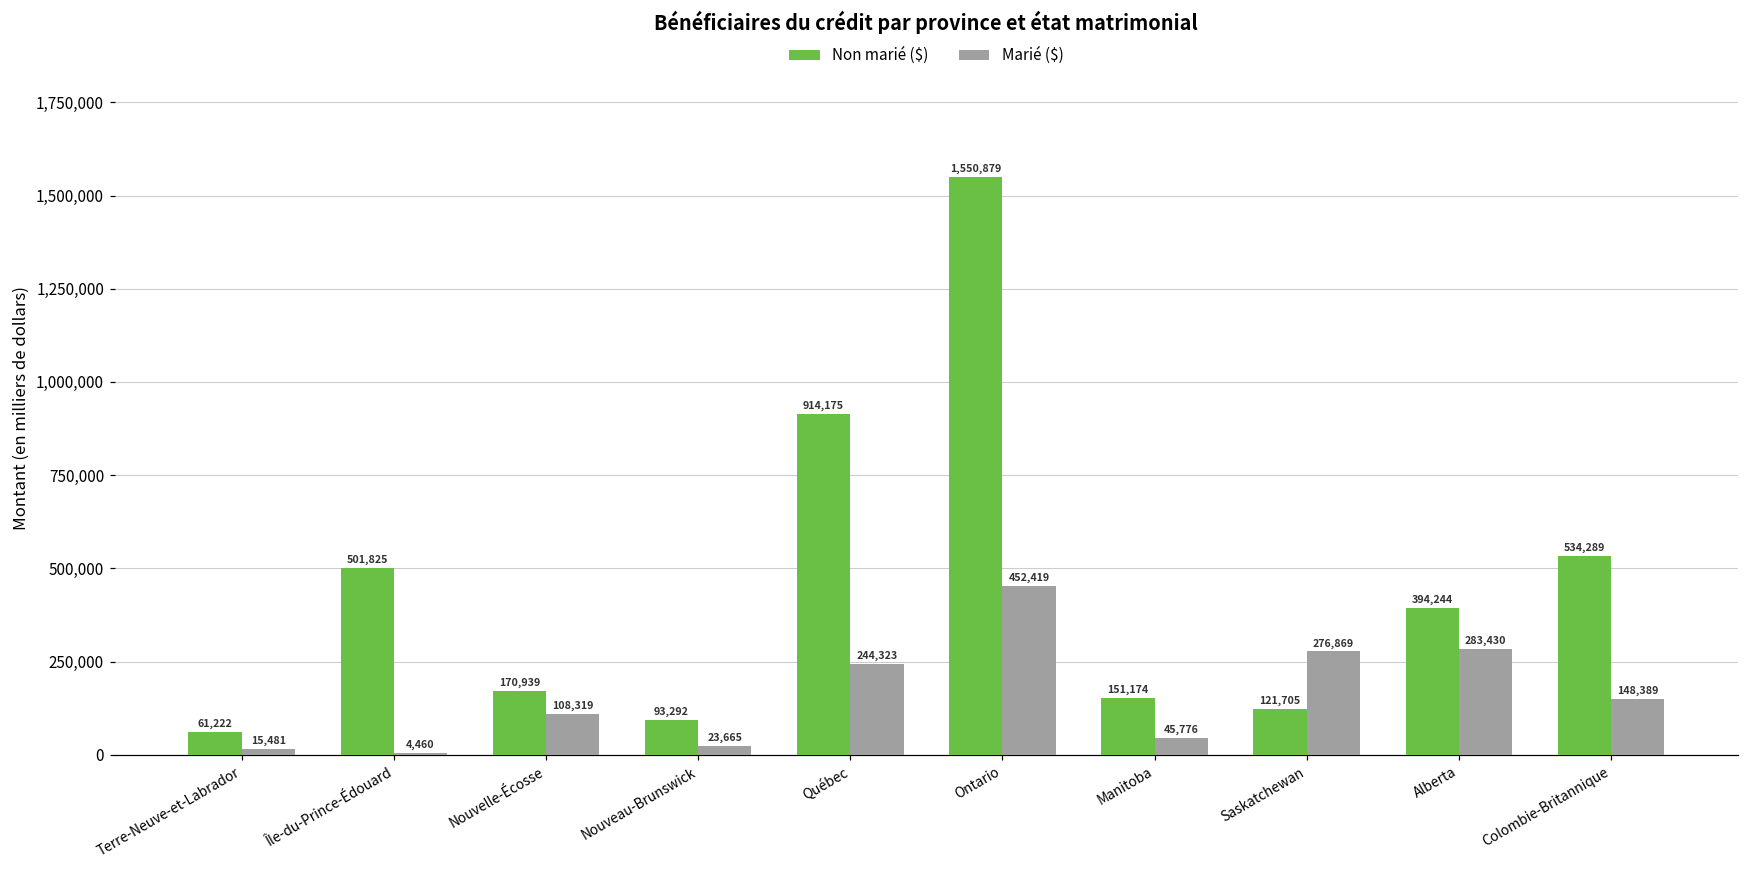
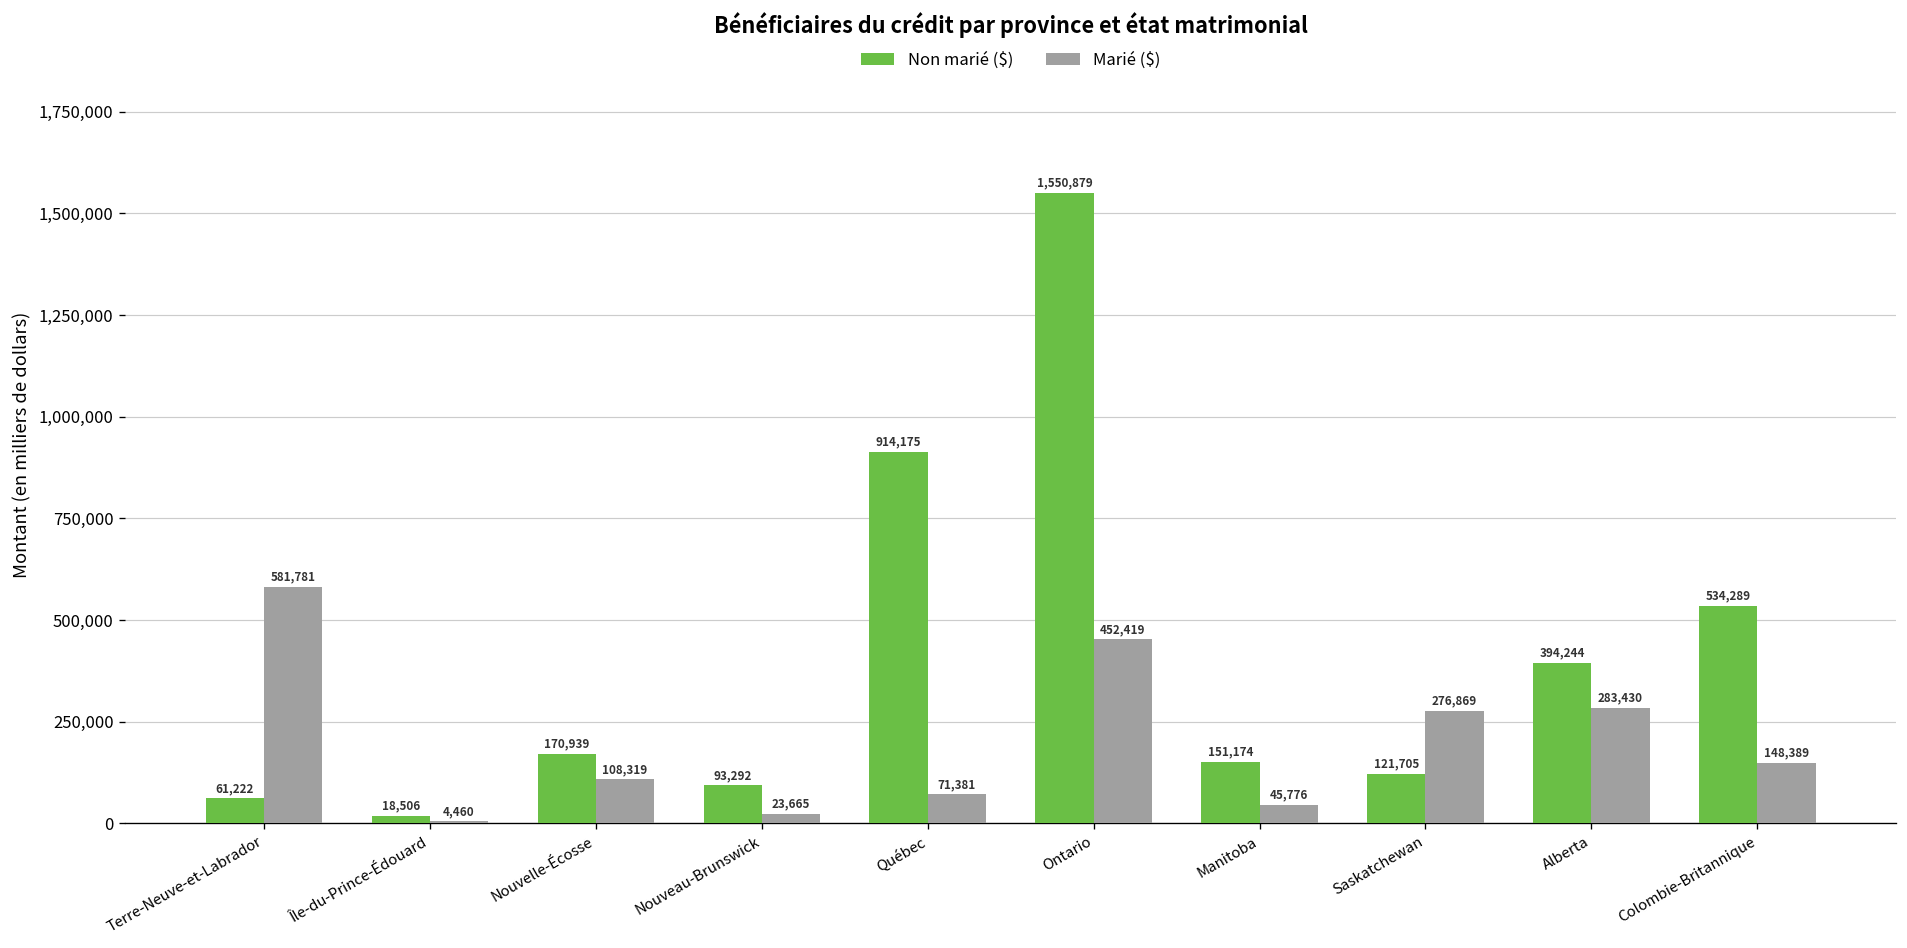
  {
    "Non marié ($)": {
      "Terre-Neuve-et-Labrador": "61,222",
-     "Île-du-Prince-Édouard": "501,825",
+     "Île-du-Prince-Édouard": "18,506",
      "Nouvelle-Écosse": "170,939",
      "Nouveau-Brunswick": "93,292",
      "Québec": "914,175",
      "Ontario": "1,550,879",
      "Manitoba": "151,174",
      "Saskatchewan": "121,705",
      "Alberta": "394,244",
      "Colombie-Britannique": "534,289"
    },
    "Marié ($)": {
-     "Terre-Neuve-et-Labrador": "15,481",
+     "Terre-Neuve-et-Labrador": "581,781",
      "Île-du-Prince-Édouard": "4,460",
      "Nouvelle-Écosse": "108,319",
      "Nouveau-Brunswick": "23,665",
-     "Québec": "244,323",
+     "Québec": "71,381",
      "Ontario": "452,419",
      "Manitoba": "45,776",
      "Saskatchewan": "276,869",
      "Alberta": "283,430",
      "Colombie-Britannique": "148,389"
    }
  }
